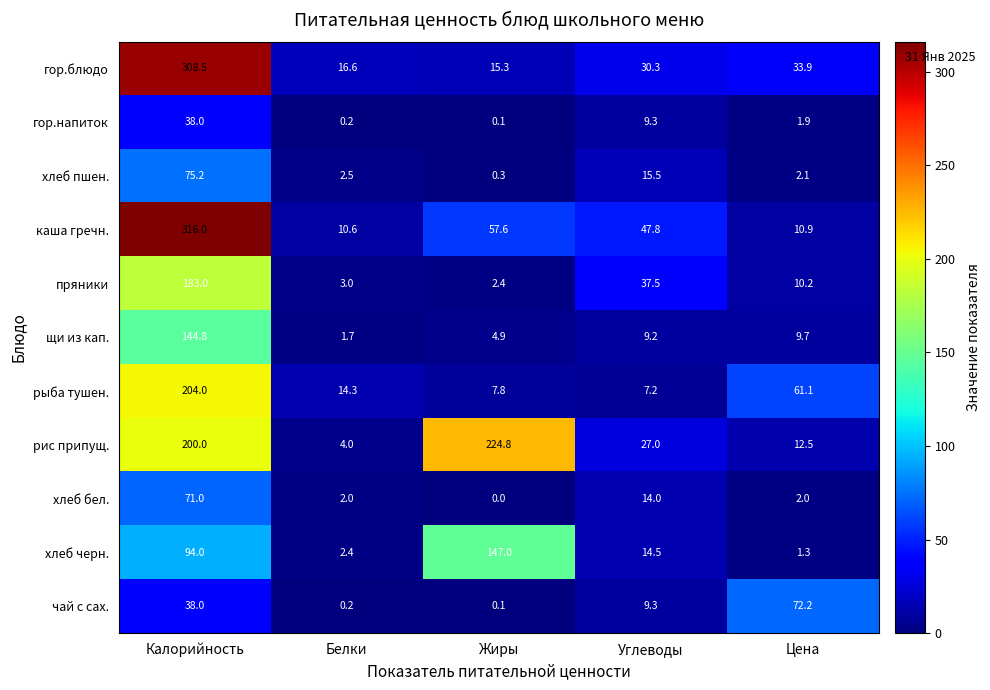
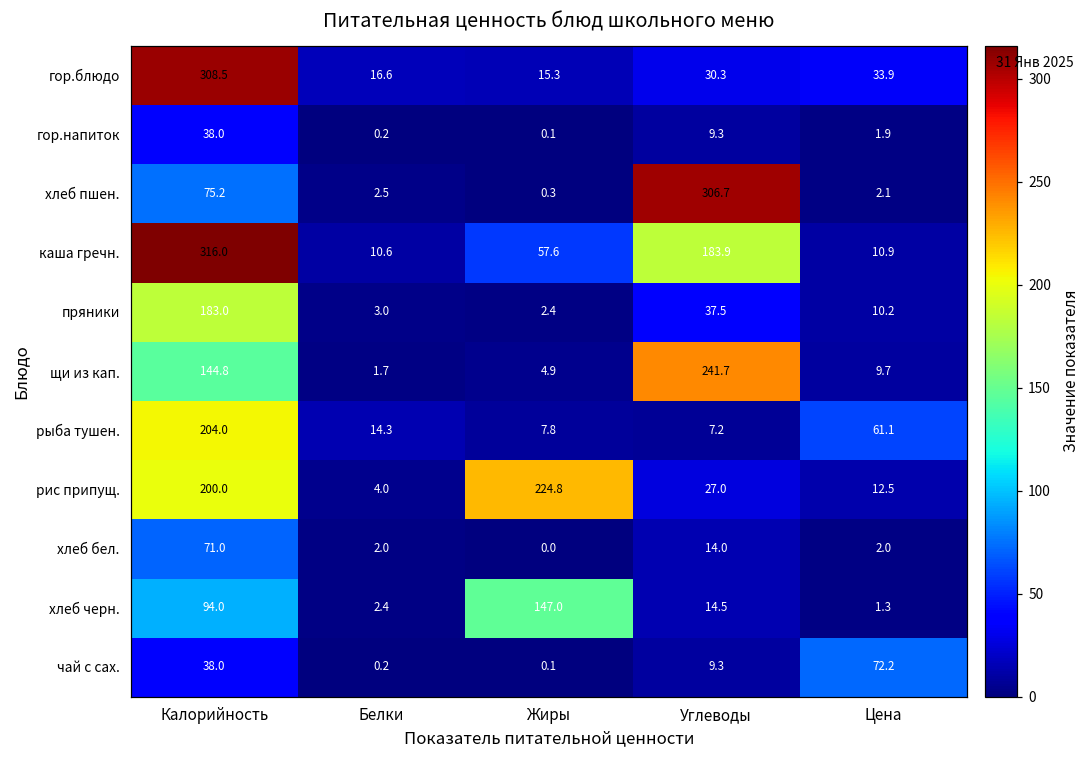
  {
    "гор.блюдо": {
      "Калорийность": 308.5,
      "Белки": 16.6,
      "Жиры": 15.3,
      "Углеводы": 30.3,
      "Цена": 33.9
    },
    "гор.напиток": {
      "Калорийность": 38.0,
      "Белки": 0.2,
      "Жиры": 0.1,
      "Углеводы": 9.3,
      "Цена": 1.9
    },
    "хлеб пшен.": {
      "Калорийность": 75.2,
      "Белки": 2.5,
      "Жиры": 0.3,
-     "Углеводы": 15.5,
+     "Углеводы": 306.7,
      "Цена": 2.1
    },
    "каша гречн.": {
      "Калорийность": 316.0,
      "Белки": 10.6,
      "Жиры": 57.6,
-     "Углеводы": 47.8,
+     "Углеводы": 183.9,
      "Цена": 10.9
    },
    "пряники": {
      "Калорийность": 183.0,
      "Белки": 3.0,
      "Жиры": 2.4,
      "Углеводы": 37.5,
      "Цена": 10.2
    },
    "щи из кап.": {
      "Калорийность": 144.8,
      "Белки": 1.7,
      "Жиры": 4.9,
-     "Углеводы": 9.2,
+     "Углеводы": 241.7,
      "Цена": 9.7
    },
    "рыба тушен.": {
      "Калорийность": 204.0,
      "Белки": 14.3,
      "Жиры": 7.8,
      "Углеводы": 7.2,
      "Цена": 61.1
    },
    "рис припущ.": {
      "Калорийность": 200.0,
      "Белки": 4.0,
      "Жиры": 224.8,
      "Углеводы": 27.0,
      "Цена": 12.5
    },
    "хлеб бел.": {
      "Калорийность": 71.0,
      "Белки": 2.0,
      "Жиры": 0.0,
      "Углеводы": 14.0,
      "Цена": 2.0
    },
    "хлеб черн.": {
      "Калорийность": 94.0,
      "Белки": 2.4,
      "Жиры": 147.0,
      "Углеводы": 14.5,
      "Цена": 1.3
    },
    "чай с сах.": {
      "Калорийность": 38.0,
      "Белки": 0.2,
      "Жиры": 0.1,
      "Углеводы": 9.3,
      "Цена": 72.2
    }
  }
